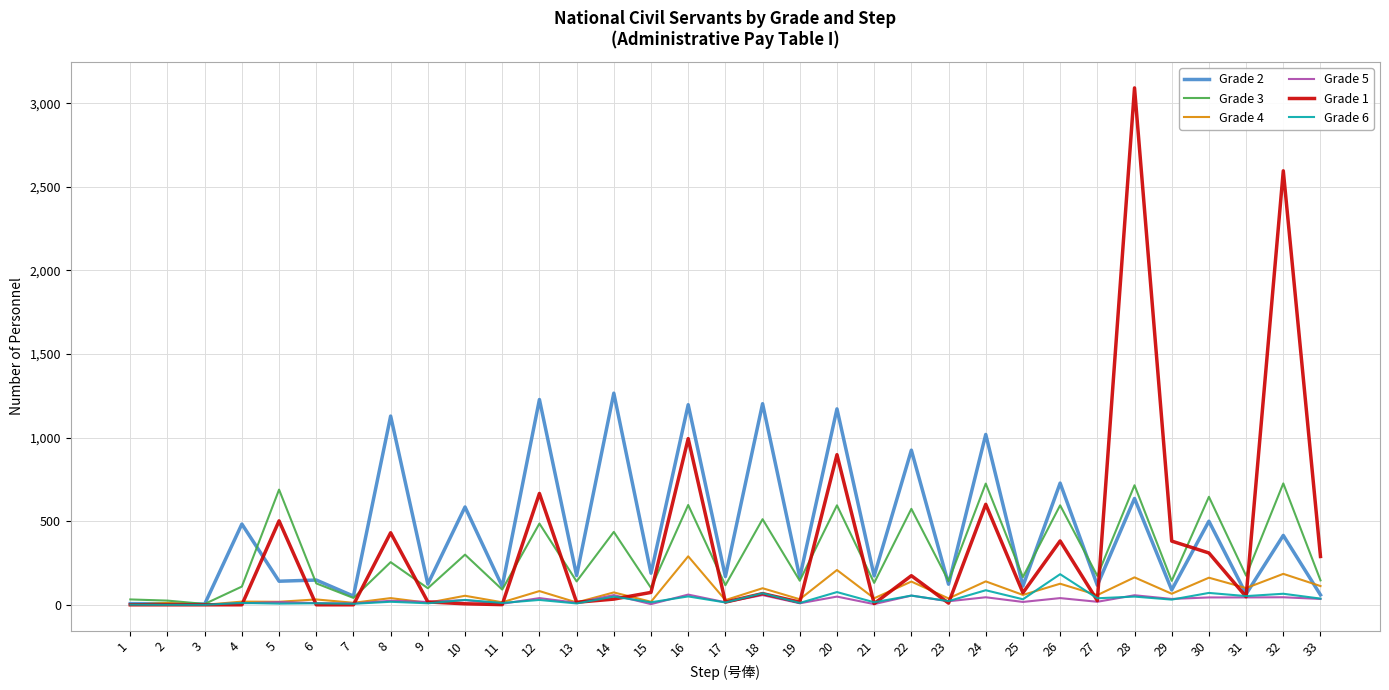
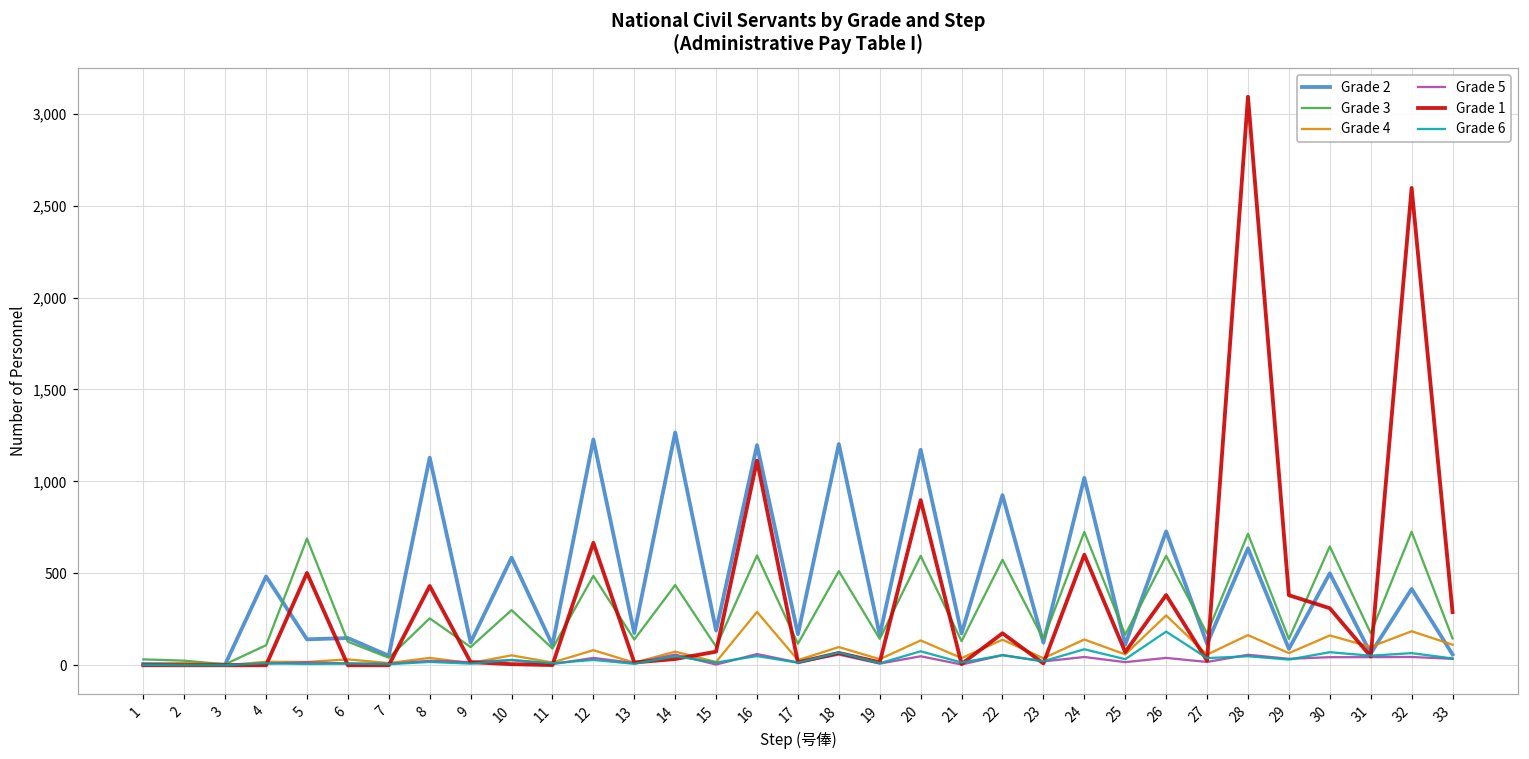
  {
    "Grade 2": {
      "4": "480",
      "5": "140",
      "6": "150",
      "8": "1,130",
      "9": "120",
      "10": "590",
      "11": "110",
      "12": "1,230",
      "13": "180",
      "14": "1,270",
      "15": "190",
      "16": "1,200",
      "17": "170",
      "18": "1,200",
      "19": "160",
      "20": "1,170",
      "21": "170",
      "22": "930",
      "23": "120",
      "24": "1,020",
      "25": "110",
      "26": "730",
      "27": "120",
      "28": "640",
      "29": "90",
      "30": "500",
      "32": "420",
      "33": "60"
    },
    "Grade 3": {
      "1": "30",
      "4": "110",
      "5": "690",
      "6": "130",
      "8": "260",
      "9": "100",
      "10": "300",
      "11": "90",
      "12": "490",
      "13": "140",
      "14": "440",
      "15": "100",
      "16": "600",
      "17": "120",
      "18": "510",
      "19": "140",
      "20": "600",
      "21": "130",
      "22": "570",
      "23": "140",
      "24": "730",
      "25": "170",
      "26": "600",
      "27": "170",
      "28": "720",
      "29": "140",
      "30": "650",
      "31": "170",
      "32": "730",
      "33": "150"
    },
    "Grade 4": {
      "6": "30",
      "8": "40",
      "10": "50",
      "12": "80",
      "14": "70",
      "16": "290",
      "18": "100",
      "19": "30",
-     "20": "210",
+     "20": "140",
      "21": "40",
      "22": "140",
      "23": "40",
      "24": "140",
-     "26": "130",
+     "26": "270",
      "27": "60",
      "28": "160",
      "29": "70",
      "30": "160",
      "31": "100",
      "32": "190",
      "33": "110"
    },
    "Grade 5": {
      "20": "50",
      "24": "50",
      "25": "20",
      "26": "40",
      "30": "40",
      "32": "50"
    },
    "Grade 1": {
      "5": "500",
      "8": "430",
      "10": "10",
      "12": "670",
      "15": "70",
-     "16": "990",
+     "16": "1,110",
      "20": "900",
      "22": "170",
      "24": "600",
      "26": "380",
      "28": "3,090",
      "29": "380",
      "30": "310",
      "32": "2,600",
      "33": "290"
    },
    "Grade 6": {
      "20": "80",
      "24": "90",
      "25": "30",
      "26": "180",
      "30": "70",
      "32": "70"
    }
  }
